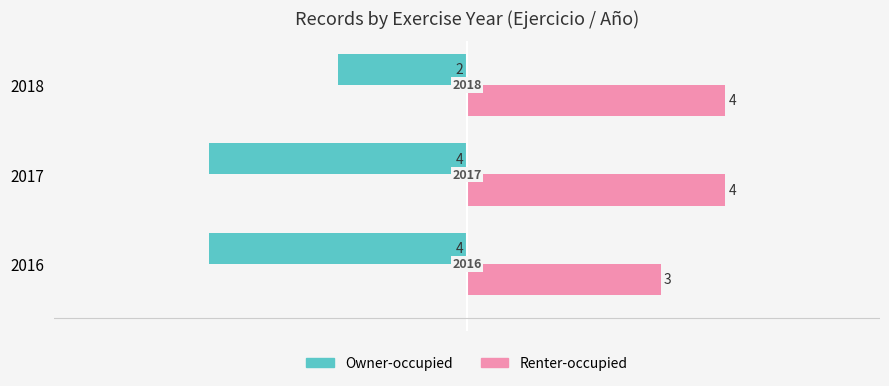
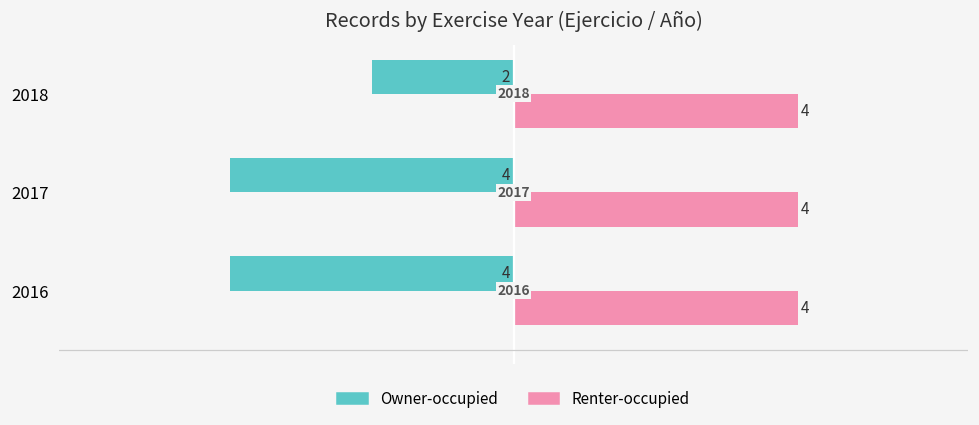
  {
    "Renter-occupied": {
      "2018": 4,
      "2017": 4,
-     "2016": 3
+     "2016": 4
    }
  }
